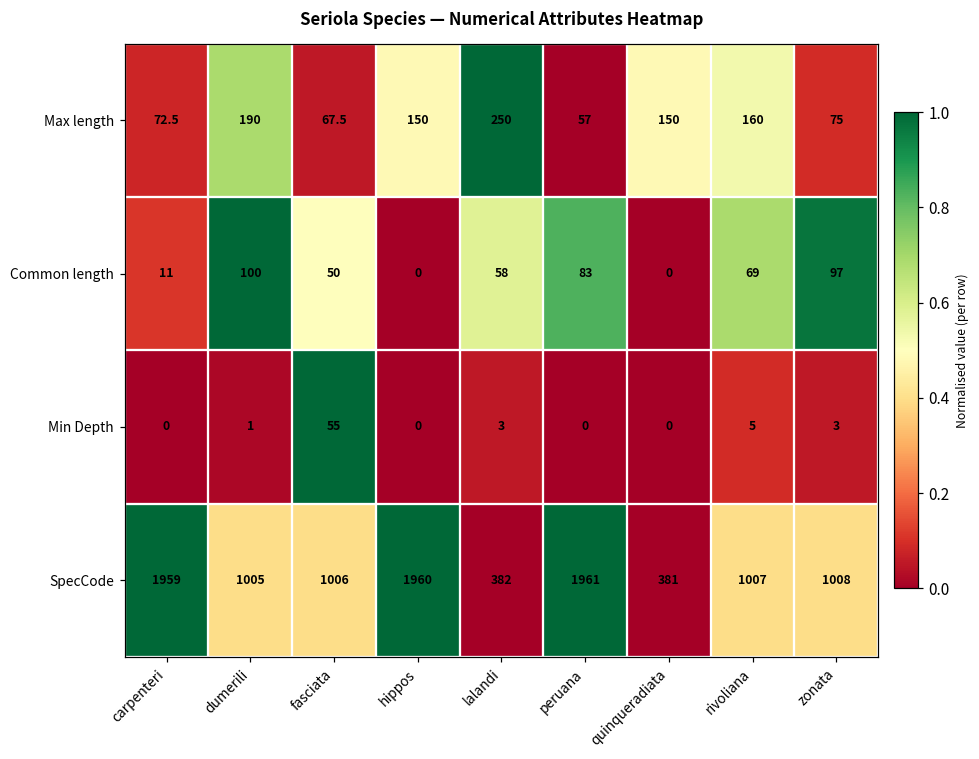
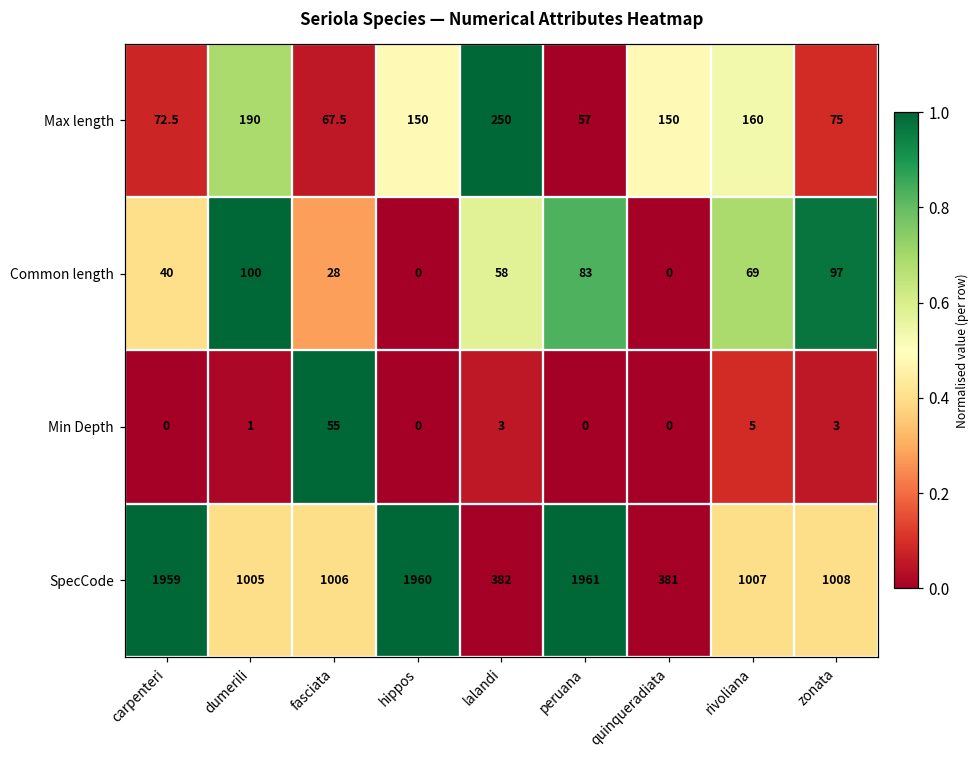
  {
    "Max length": {
      "carpenteri": 72.5,
      "dumerili": 190,
      "fasciata": 67.5,
      "hippos": 150,
      "lalandi": 250,
      "peruana": 57,
      "quinqueradiata": 150,
      "rivoliana": 160,
      "zonata": 75
    },
    "Common length": {
-     "carpenteri": 11,
+     "carpenteri": 40,
      "dumerili": 100,
-     "fasciata": 50,
+     "fasciata": 28,
      "hippos": 0,
      "lalandi": 58,
      "peruana": 83,
      "quinqueradiata": 0,
      "rivoliana": 69,
      "zonata": 97
    },
    "Min Depth": {
      "carpenteri": 0,
      "dumerili": 1,
      "fasciata": 55,
      "hippos": 0,
      "lalandi": 3,
      "peruana": 0,
      "quinqueradiata": 0,
      "rivoliana": 5,
      "zonata": 3
    },
    "SpecCode": {
      "carpenteri": 1959,
      "dumerili": 1005,
      "fasciata": 1006,
      "hippos": 1960,
      "lalandi": 382,
      "peruana": 1961,
      "quinqueradiata": 381,
      "rivoliana": 1007,
      "zonata": 1008
    }
  }
